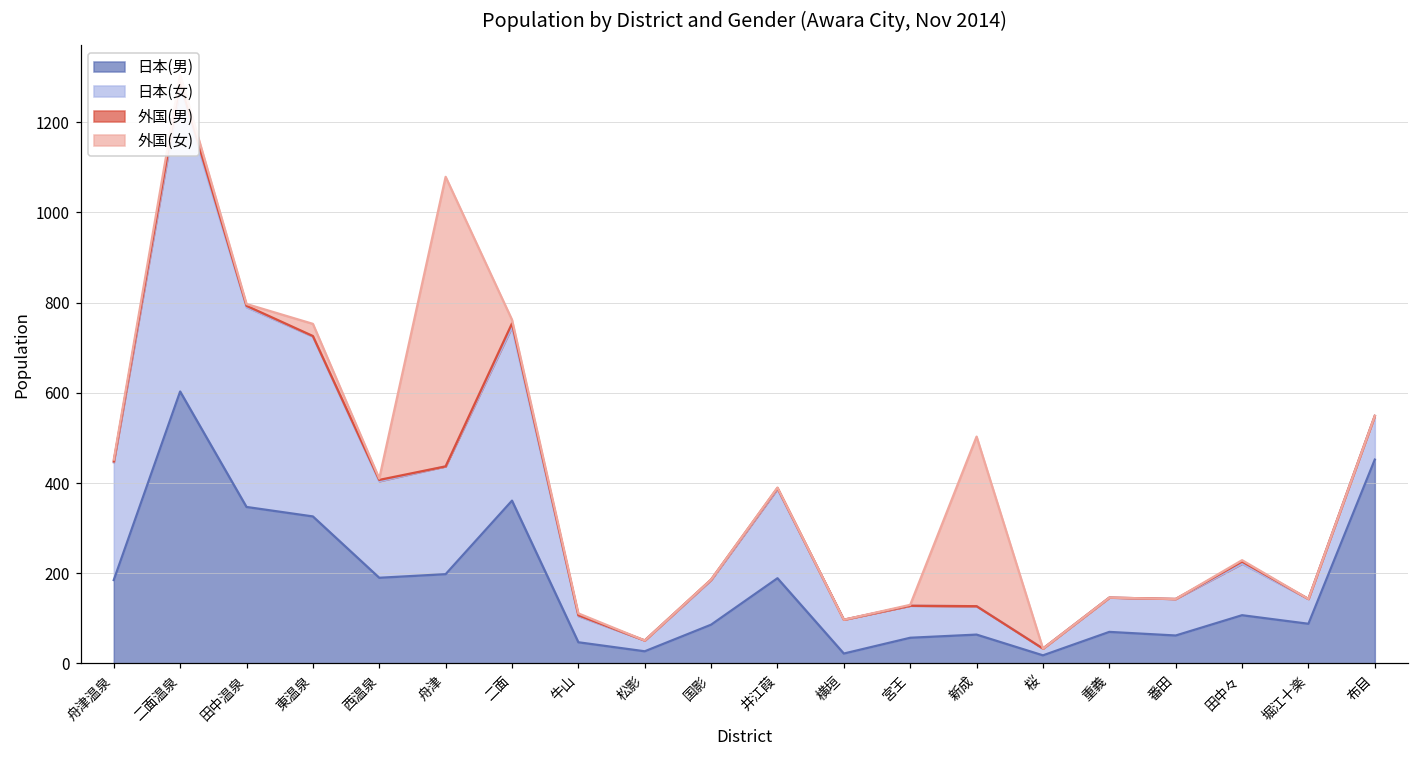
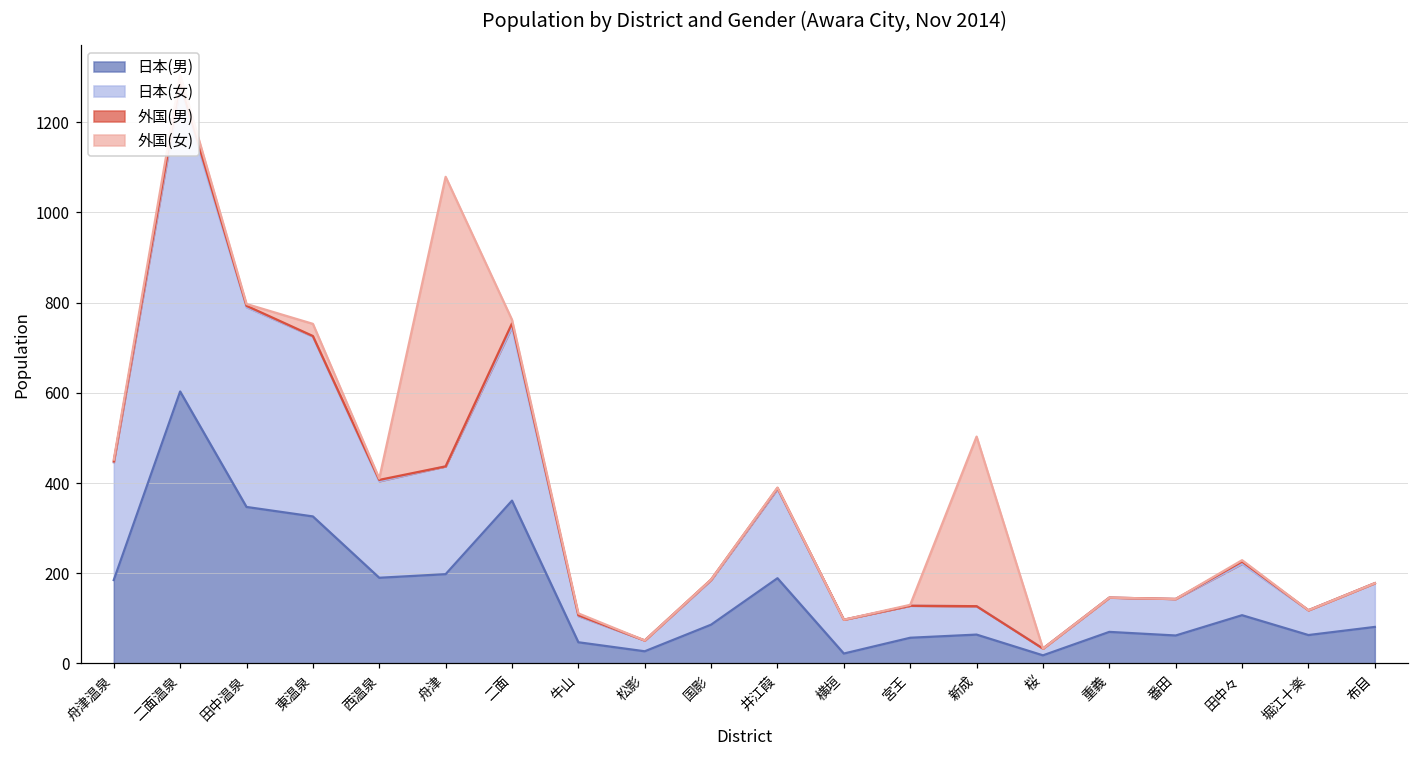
  {
    "日本(男)": {
      "舟津温泉": 190,
      "二面温泉": 600,
      "田中温泉": 350,
      "東温泉": 330,
      "西温泉": 190,
      "舟津": 200,
      "二面": 360,
      "牛山": 50,
      "松影": 30,
      "国影": 90,
      "井江葭": 190,
      "横垣": 20,
      "宮王": 60,
      "新成": 60,
      "桜": 20,
      "重義": 70,
      "番田": 60,
      "田中々": 110,
-     "堀江十楽": 90,
-     "布目": 450
+     "堀江十楽": 60,
+     "布目": 80
    },
    "日本(女)": {
      "二面": 390
    },
    "外国(男)": {
      "二面": 10
    },
    "外国(女)": {
      "東温泉": 30,
      "舟津": 640,
      "二面": 10,
      "新成": 380
    }
  }
